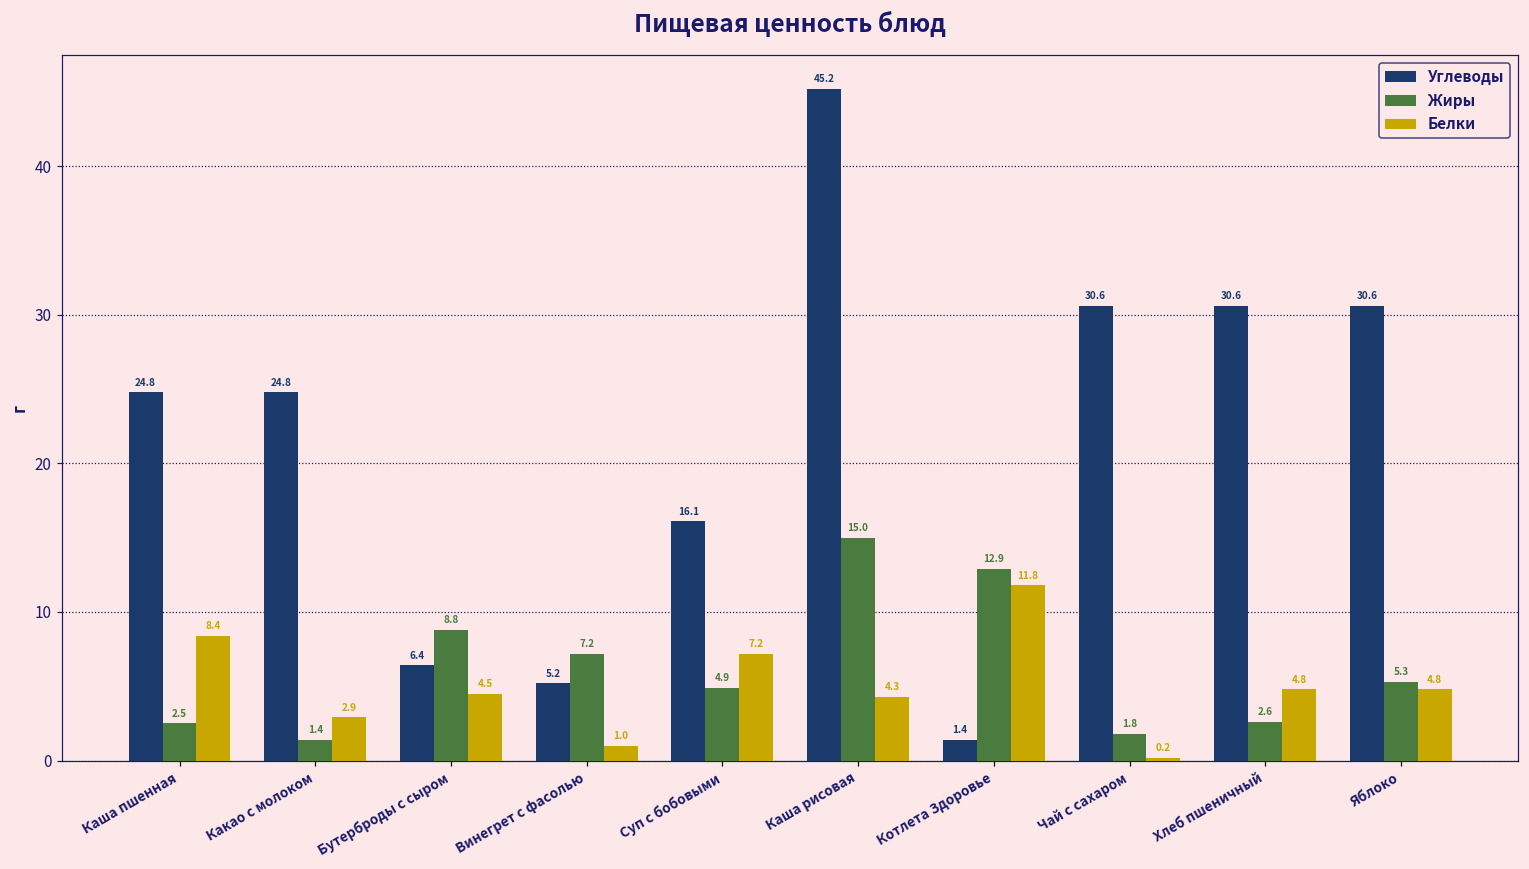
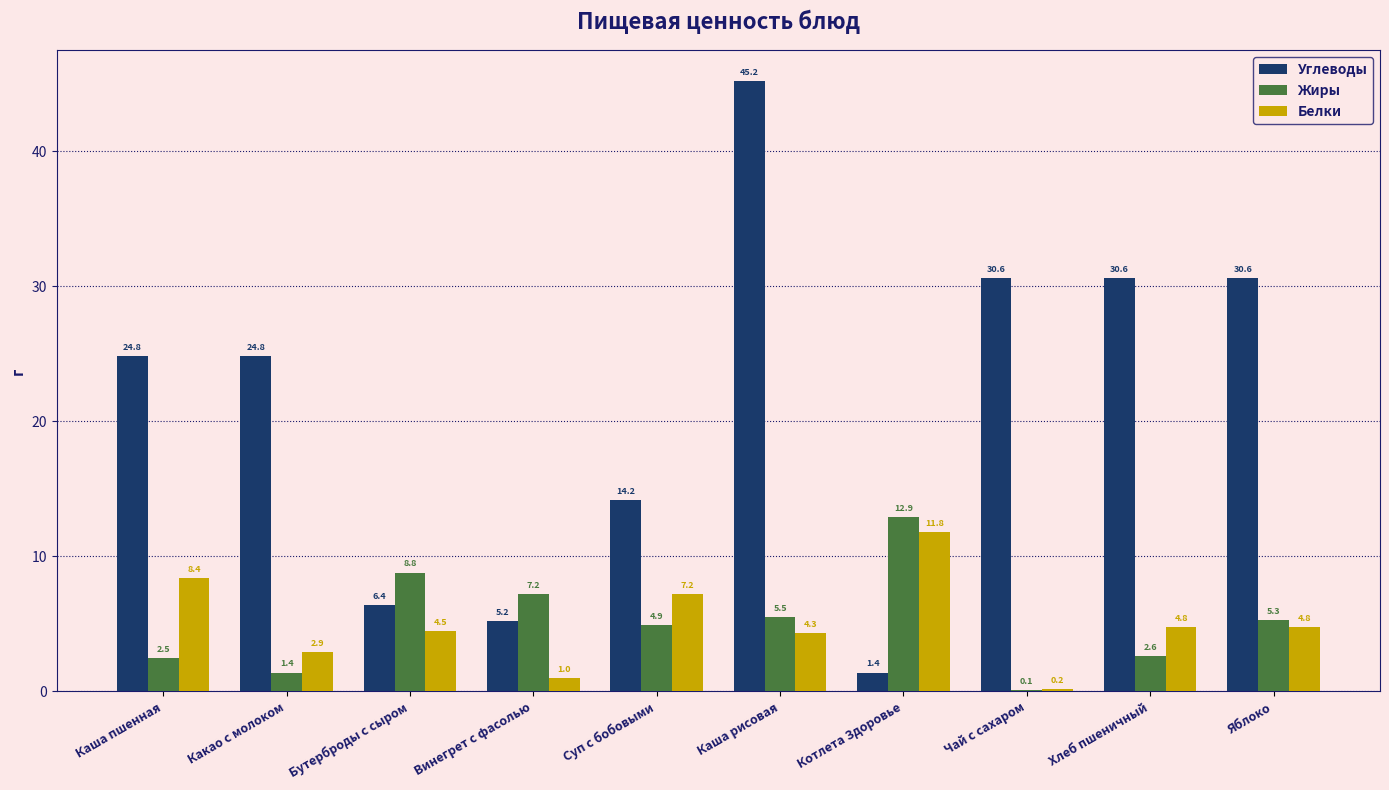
  {
    "Углеводы": {
      "Каша пшенная": 24.8,
      "Какао с молоком": 24.8,
      "Бутерброды с сыром": 6.4,
      "Винегрет с фасолью": 5.2,
-     "Суп с бобовыми": 16.1,
+     "Суп с бобовыми": 14.2,
      "Каша рисовая": 45.2,
      "Котлета Здоровье": 1.4,
      "Чай с сахаром": 30.6,
      "Хлеб пшеничный": 30.6,
      "Яблоко": 30.6
    },
    "Жиры": {
      "Каша пшенная": 2.5,
      "Какао с молоком": 1.4,
      "Бутерброды с сыром": 8.8,
      "Винегрет с фасолью": 7.2,
      "Суп с бобовыми": 4.9,
-     "Каша рисовая": 15.0,
+     "Каша рисовая": 5.5,
      "Котлета Здоровье": 12.9,
-     "Чай с сахаром": 1.8,
+     "Чай с сахаром": 0.1,
      "Хлеб пшеничный": 2.6,
      "Яблоко": 5.3
    },
    "Белки": {
      "Каша пшенная": 8.4,
      "Какао с молоком": 2.9,
      "Бутерброды с сыром": 4.5,
      "Винегрет с фасолью": 1.0,
      "Суп с бобовыми": 7.2,
      "Каша рисовая": 4.3,
      "Котлета Здоровье": 11.8,
      "Чай с сахаром": 0.2,
      "Хлеб пшеничный": 4.8,
      "Яблоко": 4.8
    }
  }
